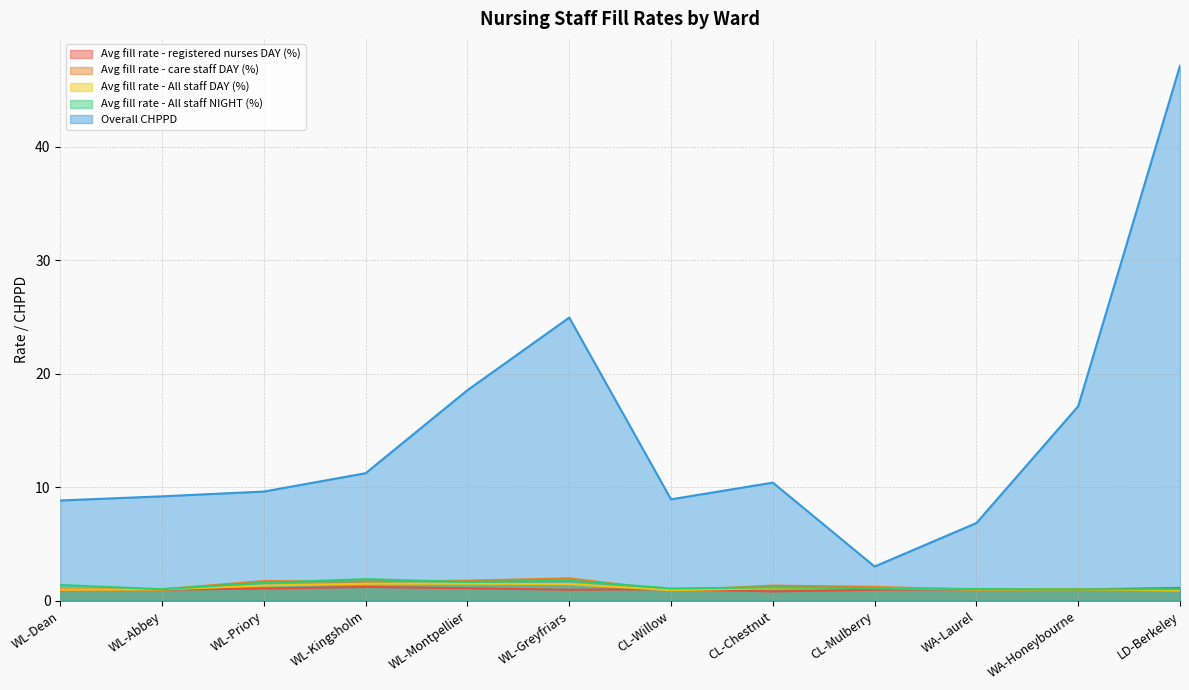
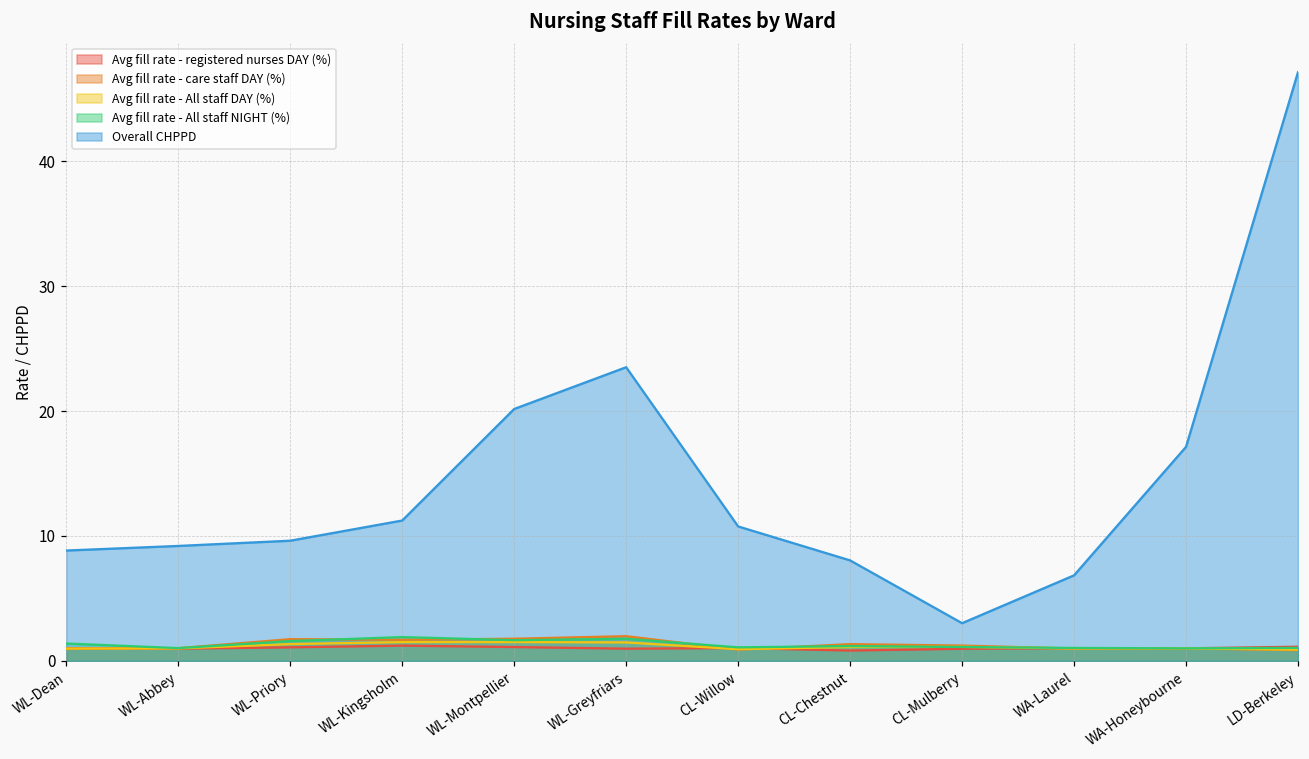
  {
    "Avg fill rate - All staff NIGHT (%)": {
      "WL-Dean": 1.4
    },
    "Overall CHPPD": {
      "WL-Dean": 8.8,
      "WL-Abbey": 9.2,
      "WL-Priory": 9.6,
      "WL-Kingsholm": 11.2,
-     "WL-Montpellier": 18.5,
-     "WL-Greyfriars": 24.9,
-     "CL-Willow": 8.9,
-     "CL-Chestnut": 10.4,
+     "WL-Montpellier": 20.2,
+     "WL-Greyfriars": 23.5,
+     "CL-Willow": 10.8,
+     "CL-Chestnut": 8.0,
      "CL-Mulberry": 3.0,
      "WA-Laurel": 6.8,
      "WA-Honeybourne": 17.1,
      "LD-Berkeley": 47.1
    }
  }
